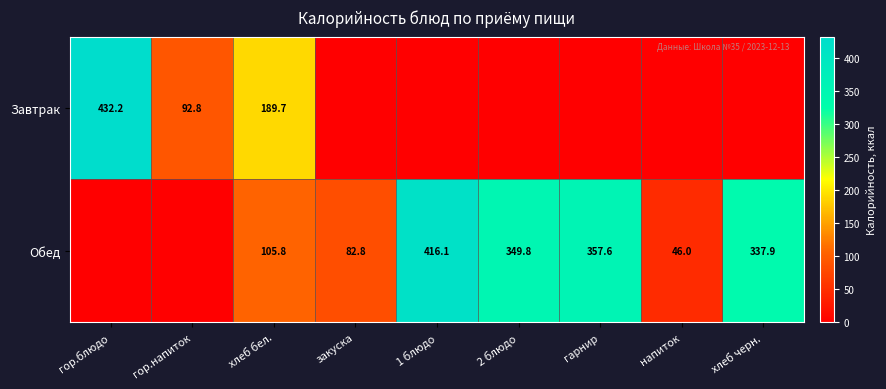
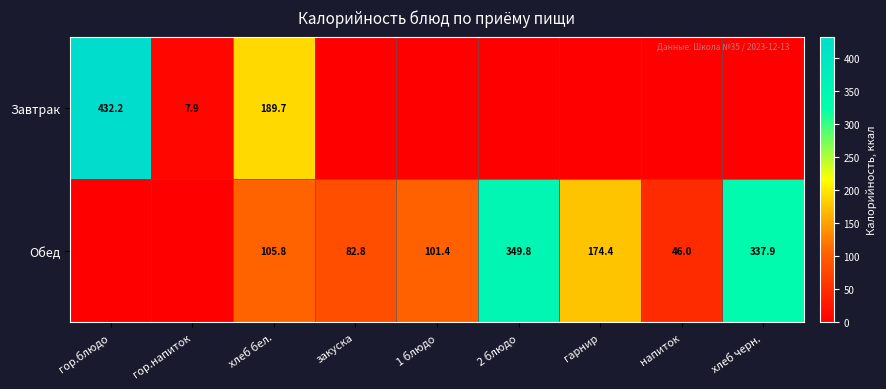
  {
    "Завтрак": {
      "гор.блюдо": 432.2,
-     "гор.напиток": 92.8,
+     "гор.напиток": 7.9,
      "хлеб бел.": 189.7
    },
    "Обед": {
      "хлеб бел.": 105.8,
      "закуска": 82.8,
-     "1 блюдо": 416.1,
+     "1 блюдо": 101.4,
      "2 блюдо": 349.8,
-     "гарнир": 357.6,
+     "гарнир": 174.4,
      "напиток": 46.0,
      "хлеб черн.": 337.9
    }
  }
